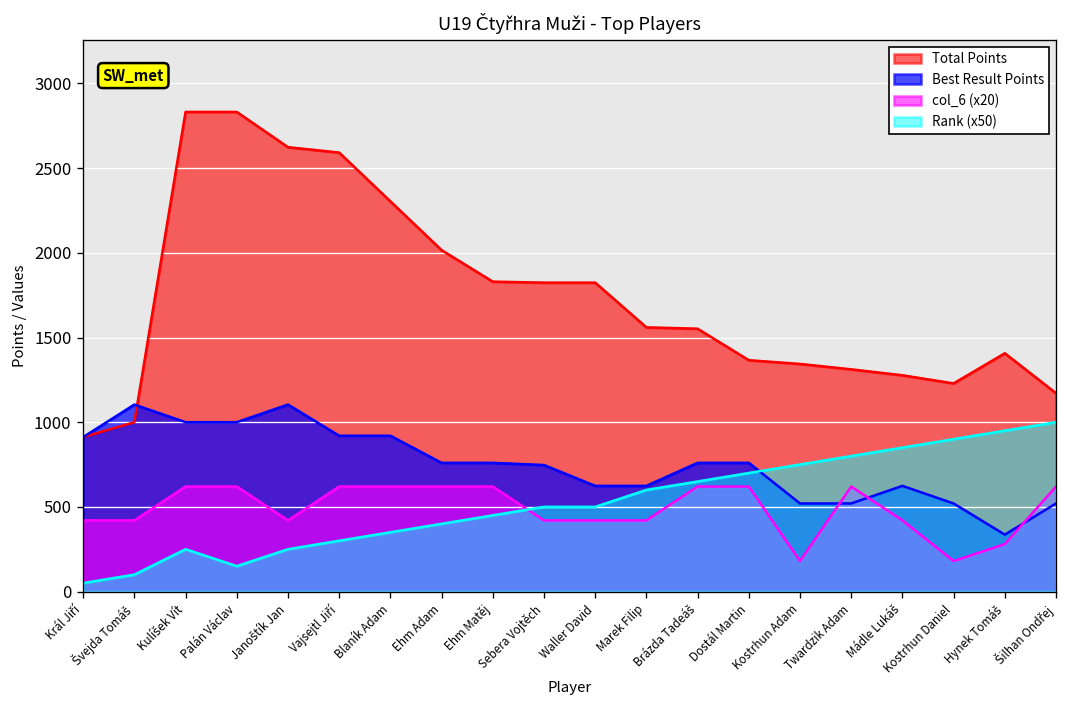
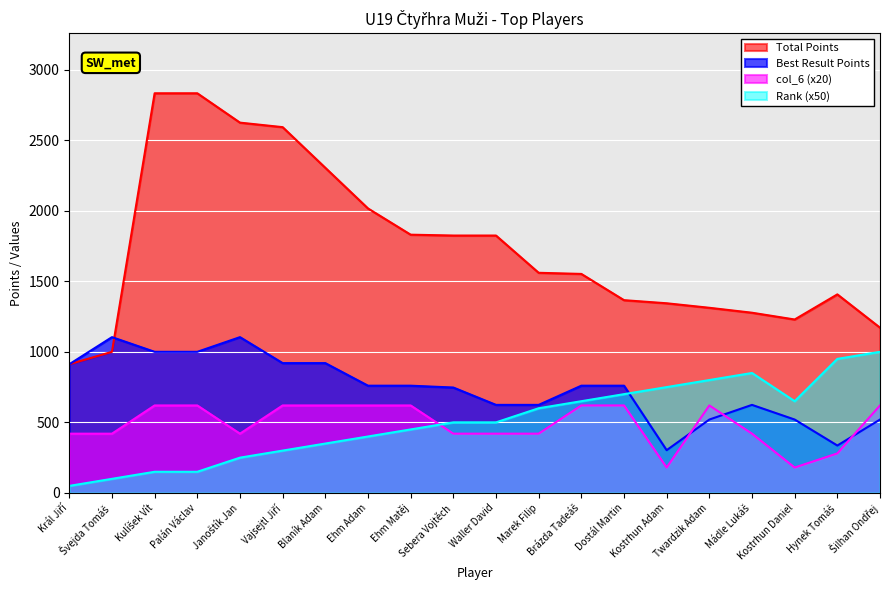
  {
    "Total Points": {
      "Švejda Tomáš": 1000,
      "Kulíšek Vít": 2830,
      "Palán Václav": 2830,
      "Janoštík Jan": 2620,
      "Vajsejtl Jiří": 2590,
      "Blaník Adam": 2300,
      "Ehm Adam": 2020,
      "Ehm Matěj": 1830,
      "Sebera Vojtěch": 1820,
      "Waller David": 1820,
      "Marek Filip": 1560,
      "Brázda Tadeáš": 1550,
      "Dostál Martin": 1370,
      "Kostrhun Adam": 1340,
      "Twardzik Adam": 1310,
      "Mádle Lukáš": 1280,
      "Kostrhun Daniel": 1230,
      "Hynek Tomáš": 1410,
      "Šilhan Ondřej": 1170
    },
    "Best Result Points": {
      "Švejda Tomáš": 1100,
      "Kulíšek Vít": 1000,
      "Palán Václav": 1000,
      "Janoštík Jan": 1100,
      "Vajsejtl Jiří": 920,
      "Blaník Adam": 920,
      "Ehm Adam": 760,
      "Ehm Matěj": 760,
      "Sebera Vojtěch": 750,
      "Waller David": 620,
      "Marek Filip": 620,
      "Brázda Tadeáš": 760,
      "Dostál Martin": 760,
-     "Kostrhun Adam": 520,
+     "Kostrhun Adam": 300,
      "Twardzik Adam": 520,
      "Mádle Lukáš": 620,
      "Kostrhun Daniel": 520,
      "Hynek Tomáš": 340,
      "Šilhan Ondřej": 520
    },
    "col_6 (x20)": {
      "Král Jiří": 420,
      "Švejda Tomáš": 420,
      "Kulíšek Vít": 620,
      "Palán Václav": 620,
      "Janoštík Jan": 420,
      "Vajsejtl Jiří": 620,
      "Blaník Adam": 620,
      "Ehm Adam": 620,
      "Ehm Matěj": 620,
      "Sebera Vojtěch": 420,
      "Waller David": 420,
      "Marek Filip": 420,
      "Brázda Tadeáš": 620,
      "Dostál Martin": 620,
      "Kostrhun Adam": 180,
      "Twardzik Adam": 620,
      "Mádle Lukáš": 420,
      "Kostrhun Daniel": 180,
      "Hynek Tomáš": 280,
      "Šilhan Ondřej": 620
    },
    "Rank (x50)": {
      "Král Jiří": 50,
      "Švejda Tomáš": 100,
-     "Kulíšek Vít": 250,
+     "Kulíšek Vít": 150,
      "Palán Václav": 150,
      "Janoštík Jan": 250,
      "Vajsejtl Jiří": 300,
      "Blaník Adam": 350,
      "Ehm Adam": 400,
      "Ehm Matěj": 450,
      "Sebera Vojtěch": 500,
      "Waller David": 500,
      "Marek Filip": 600,
      "Brázda Tadeáš": 650,
      "Dostál Martin": 700,
      "Kostrhun Adam": 750,
      "Twardzik Adam": 800,
      "Mádle Lukáš": 850,
-     "Kostrhun Daniel": 900,
+     "Kostrhun Daniel": 650,
      "Hynek Tomáš": 950,
      "Šilhan Ondřej": 1000
    }
  }
